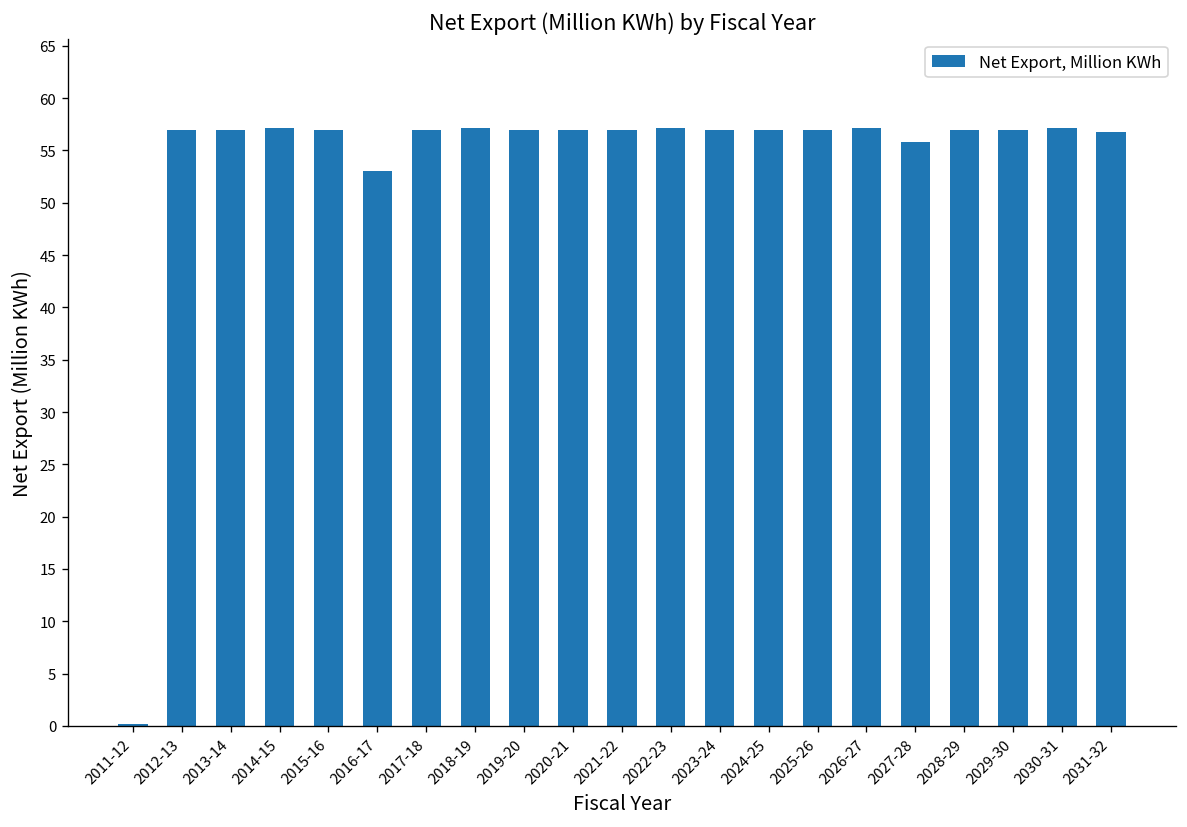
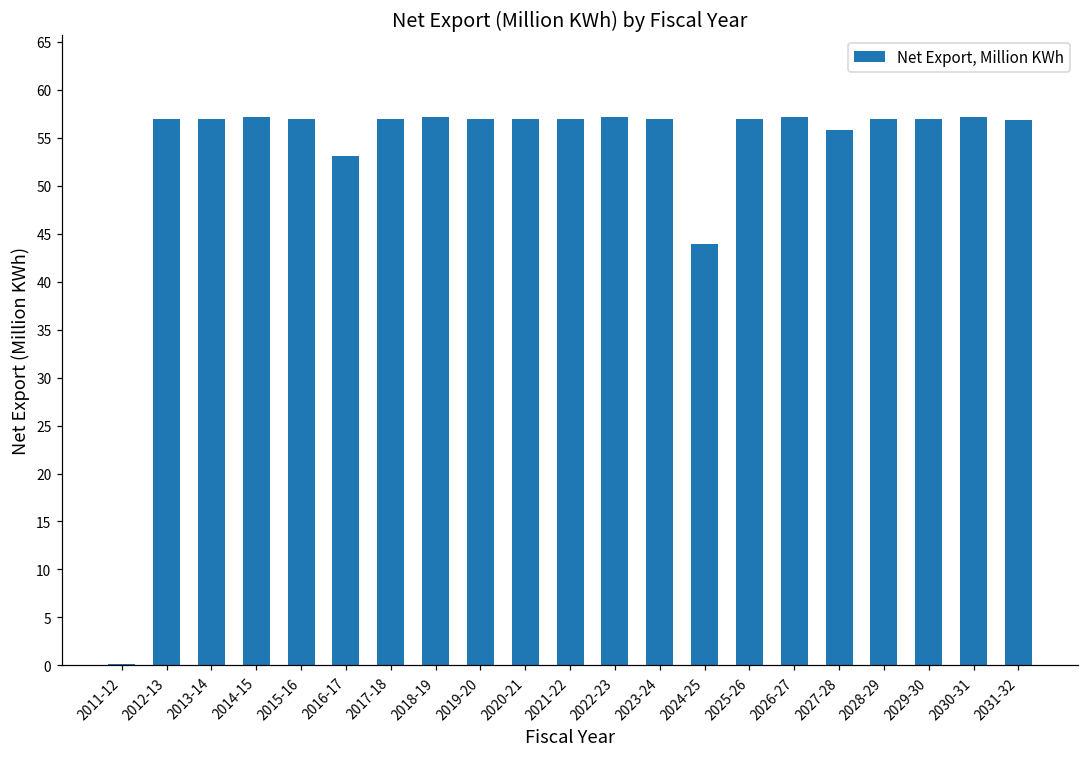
  {
    "2012-13": 57,
    "2013-14": 57,
    "2014-15": 57,
    "2015-16": 57,
    "2016-17": 53,
    "2017-18": 57,
    "2018-19": 57,
    "2019-20": 57,
    "2020-21": 57,
    "2021-22": 57,
    "2022-23": 57,
    "2023-24": 57,
-   "2024-25": 57,
+   "2024-25": 44,
    "2025-26": 57,
    "2026-27": 57,
    "2027-28": 56,
    "2028-29": 57,
    "2029-30": 57,
    "2030-31": 57,
    "2031-32": 57
  }
